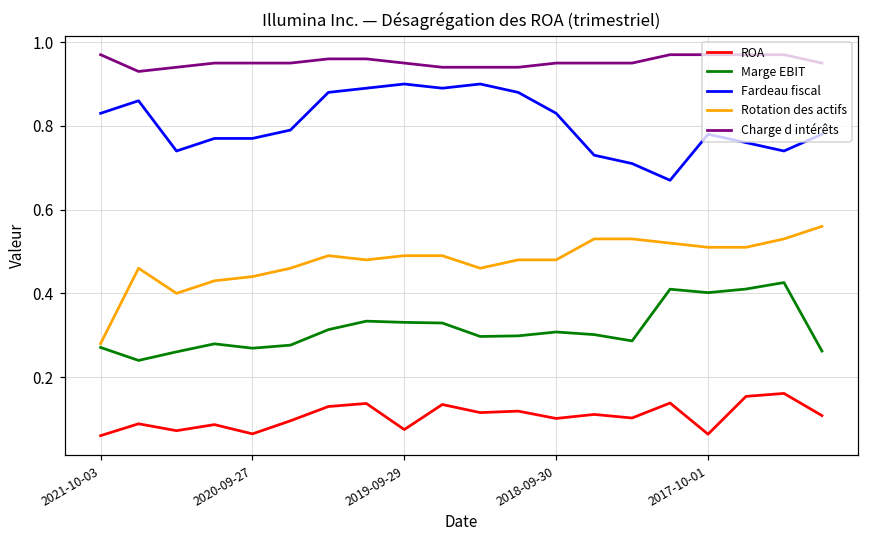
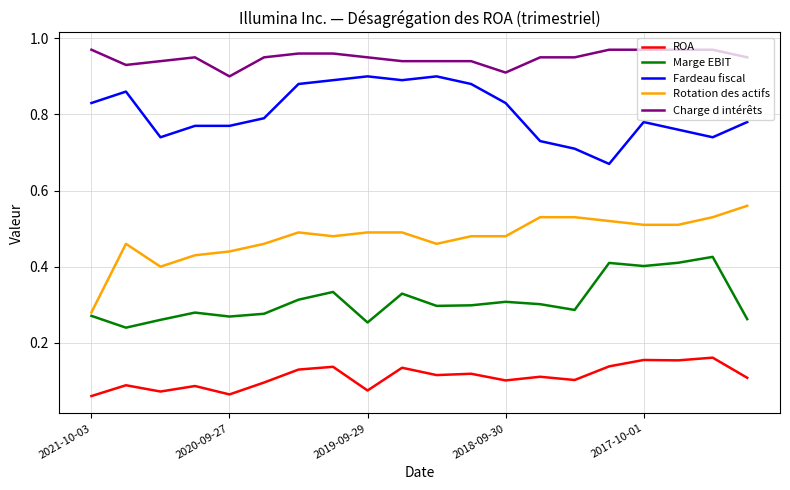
  {
    "ROA": {
      "2021-10-03": 0.06,
      "2020-09-27": 0.06,
      "2019-09-29": 0.07,
      "2018-09-30": 0.10,
-     "2017-10-01": 0.06
+     "2017-10-01": 0.15
    },
    "Marge EBIT": {
      "2021-10-03": 0.27,
      "2020-09-27": 0.27,
-     "2019-09-29": 0.33,
+     "2019-09-29": 0.25,
      "2018-09-30": 0.31,
      "2017-10-01": 0.40
    },
    "Fardeau fiscal": {
      "2021-10-03": 0.83,
      "2020-09-27": 0.77,
      "2019-09-29": 0.90,
      "2018-09-30": 0.83,
      "2017-10-01": 0.78
    },
    "Rotation des actifs": {
      "2021-10-03": 0.28,
      "2020-09-27": 0.44,
      "2019-09-29": 0.49,
      "2018-09-30": 0.48,
      "2017-10-01": 0.51
    },
    "Charge d intérêts": {
      "2021-10-03": 0.97,
-     "2020-09-27": 0.95,
+     "2020-09-27": 0.90,
      "2019-09-29": 0.95,
-     "2018-09-30": 0.95
+     "2018-09-30": 0.91
    }
  }
